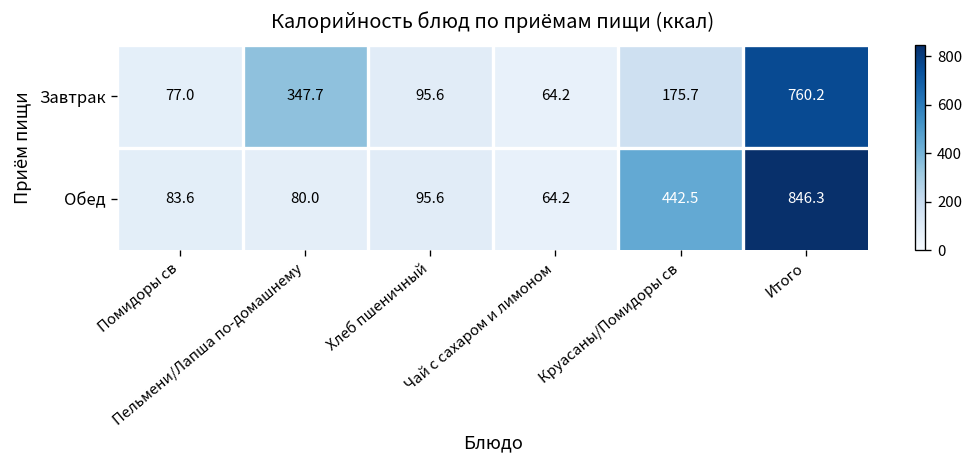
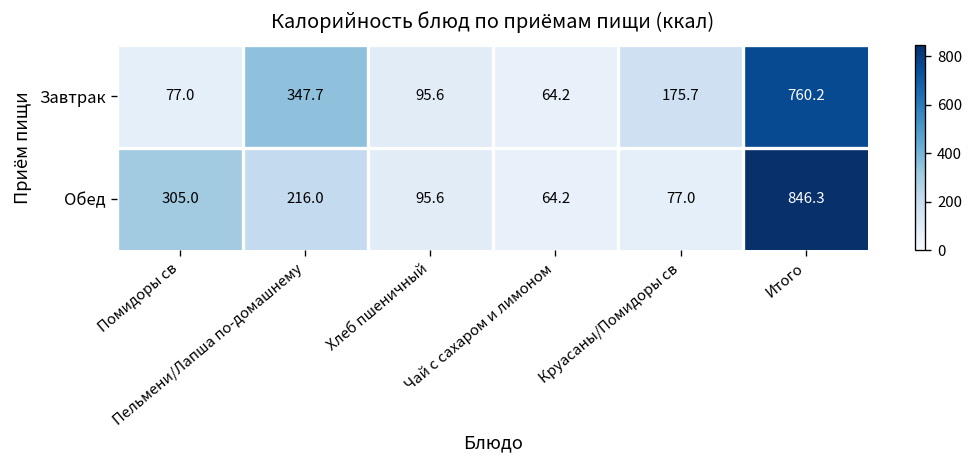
  {
    "Завтрак": {
      "Помидоры св": 77.0,
      "Пельмени/Лапша по-домашнему": 347.7,
      "Хлеб пшеничный": 95.6,
      "Чай с сахаром и лимоном": 64.2,
      "Круасаны/Помидоры св": 175.7,
      "Итого": 760.2
    },
    "Обед": {
-     "Помидоры св": 83.6,
-     "Пельмени/Лапша по-домашнему": 80.0,
+     "Помидоры св": 305.0,
+     "Пельмени/Лапша по-домашнему": 216.0,
      "Хлеб пшеничный": 95.6,
      "Чай с сахаром и лимоном": 64.2,
-     "Круасаны/Помидоры св": 442.5,
+     "Круасаны/Помидоры св": 77.0,
      "Итого": 846.3
    }
  }
